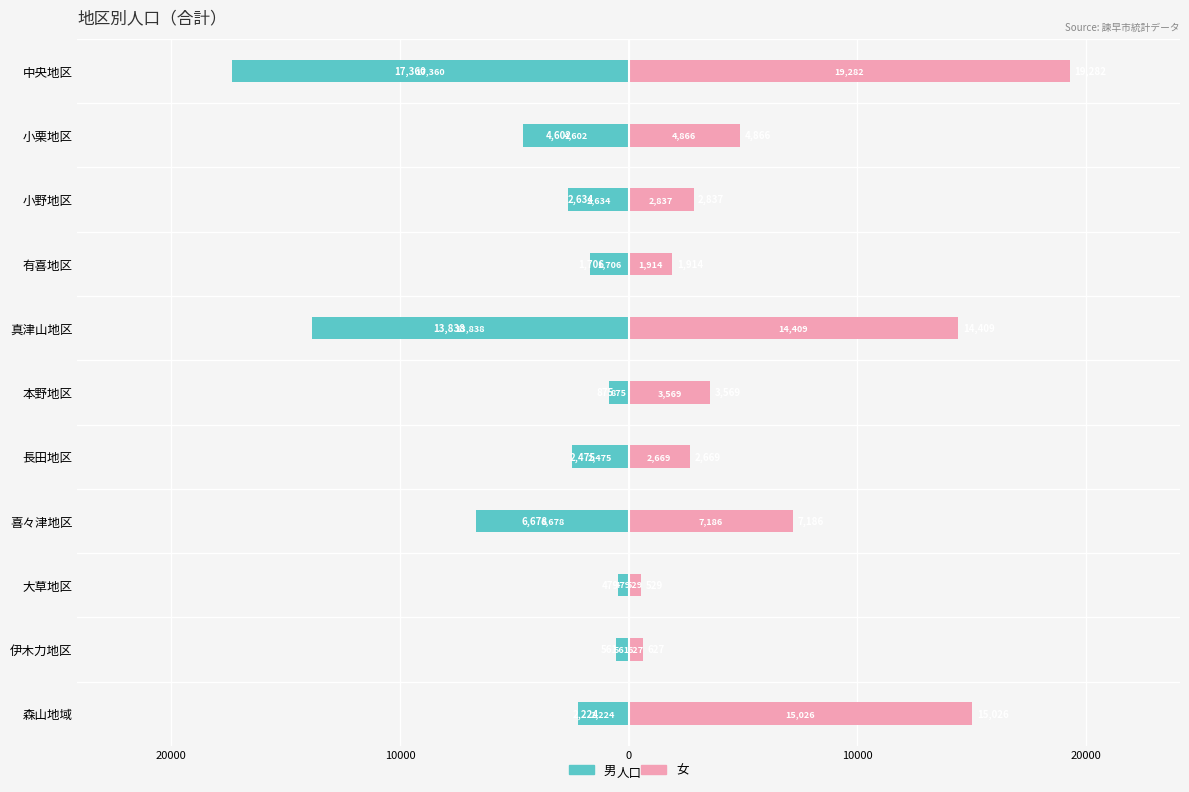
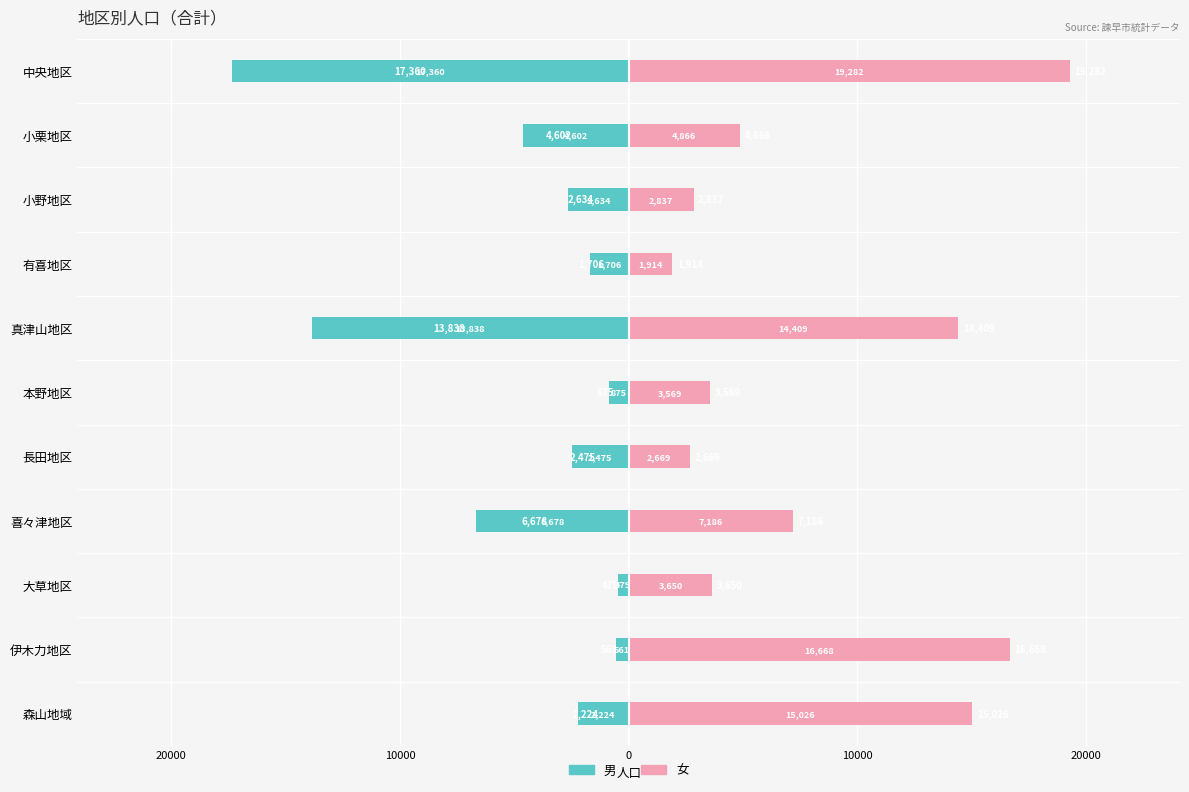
  {
    "女": {
      "中央地区": "19,282",
      "小栗地区": "4,866",
      "小野地区": "2,837",
      "有喜地区": "1,914",
      "真津山地区": "14,409",
      "本野地区": "3,569",
      "長田地区": "2,669",
      "喜々津地区": "7,186",
-     "大草地区": "529",
-     "伊木力地区": "627",
+     "大草地区": "3,650",
+     "伊木力地区": "16,668",
      "森山地域": "15,026"
    }
  }
